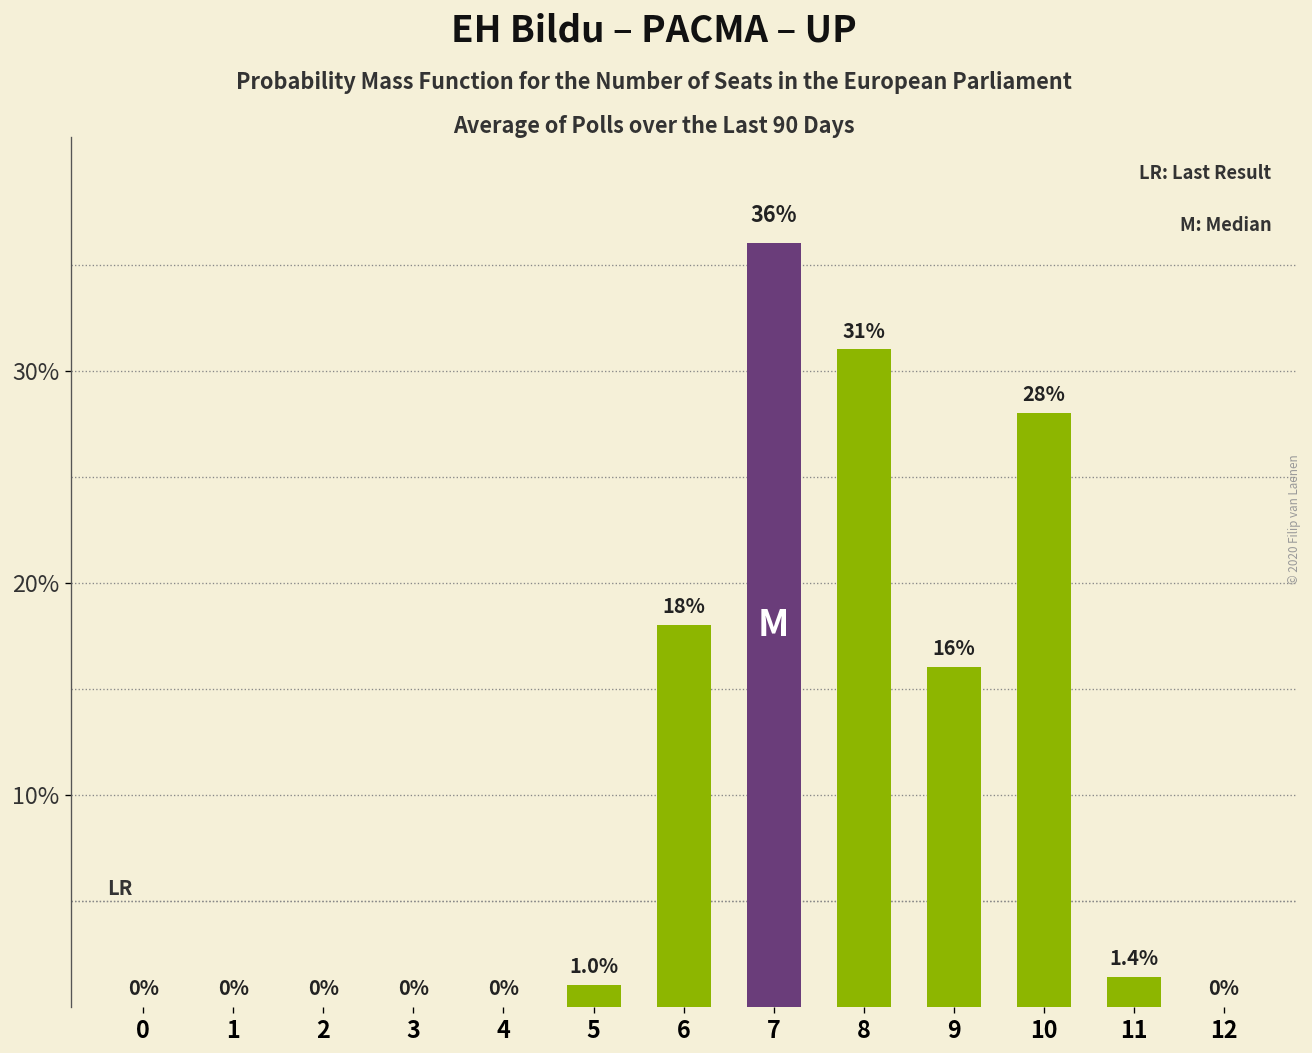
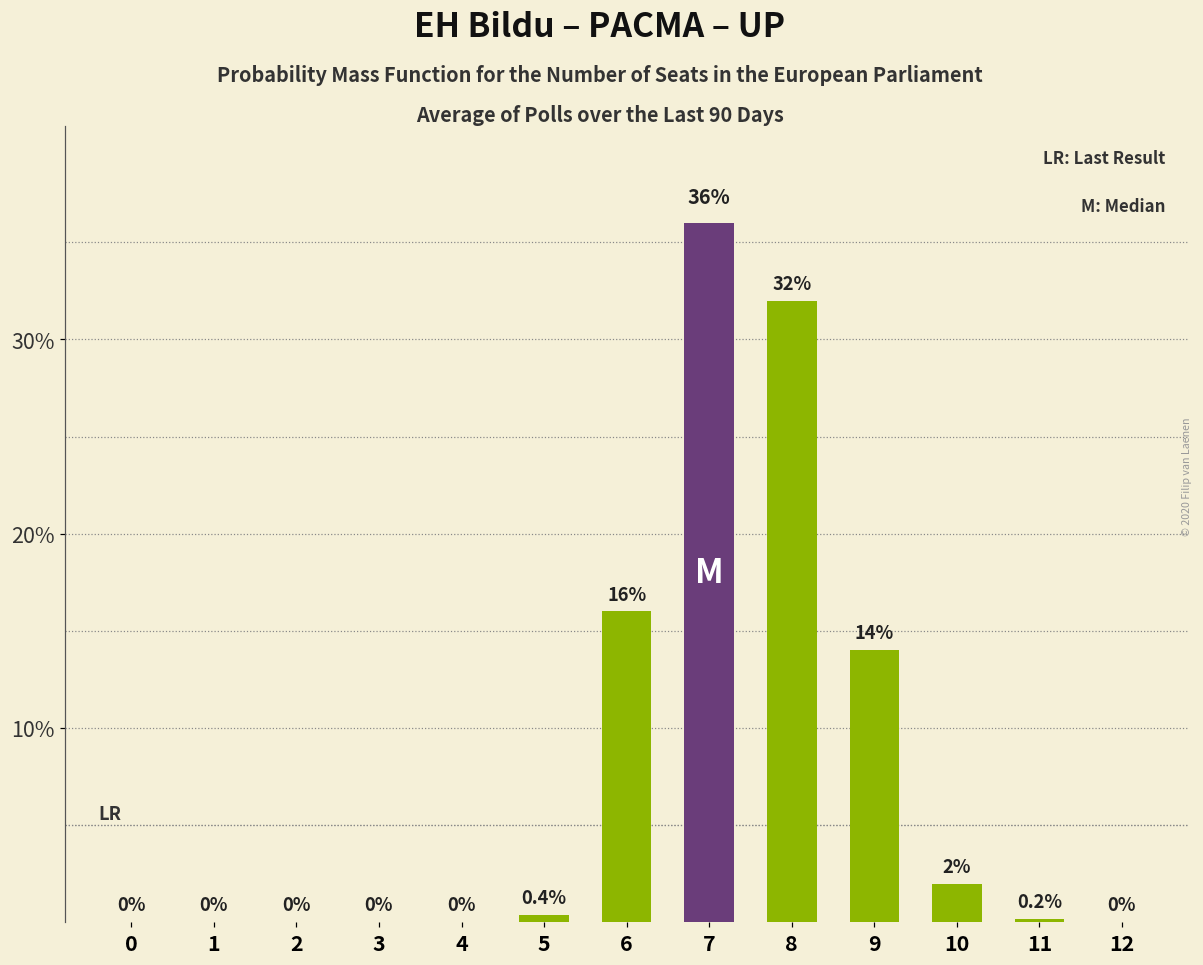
  {
    "0": "0%",
    "1": "0%",
    "2": "0%",
    "3": "0%",
    "4": "0%",
-   "5": "1.0%",
-   "6": "18%",
+   "5": "0.4%",
+   "6": "16%",
    "7": "36%",
-   "8": "31%",
-   "9": "16%",
-   "10": "28%",
-   "11": "1.4%",
+   "8": "32%",
+   "9": "14%",
+   "10": "2%",
+   "11": "0.2%",
    "12": "0%"
  }
